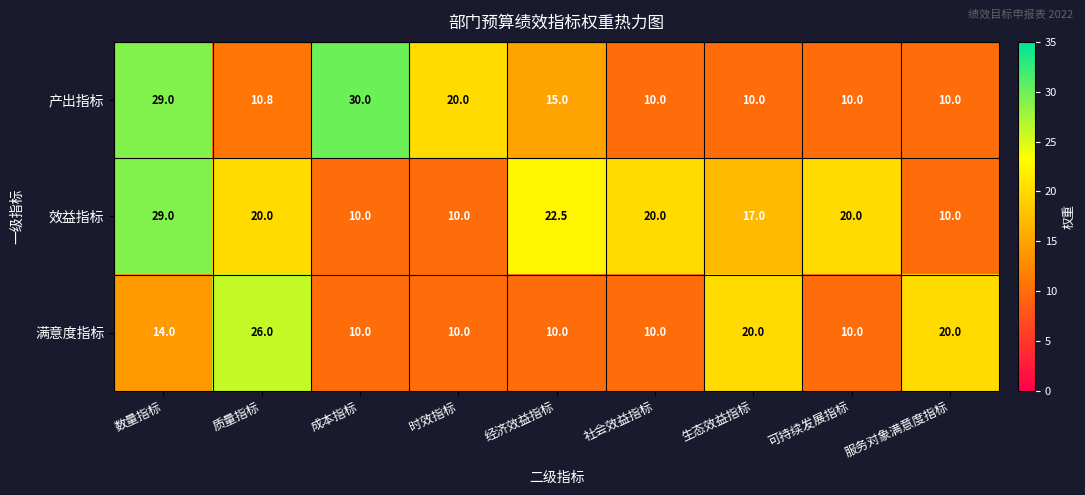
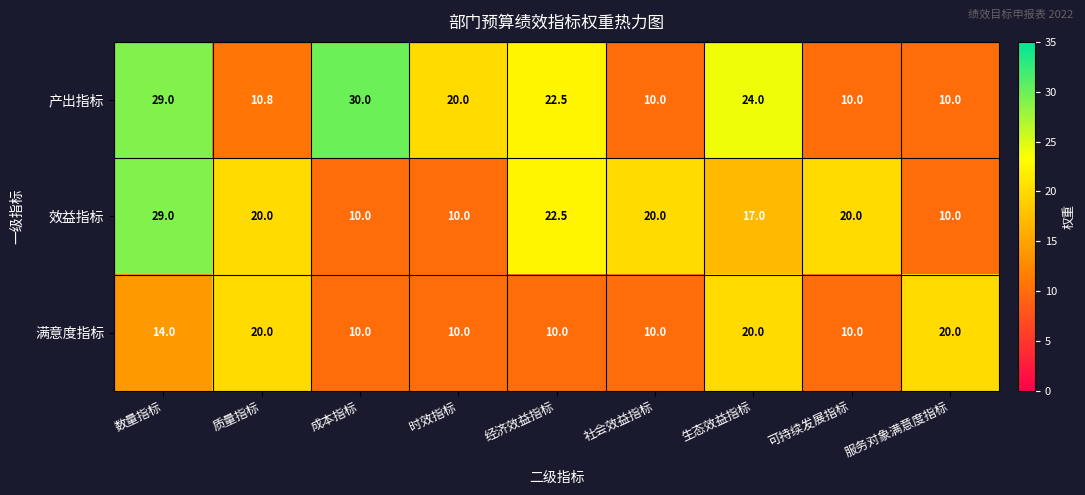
  {
    "产出指标": {
      "数量指标": 29.0,
      "质量指标": 10.8,
      "成本指标": 30.0,
      "时效指标": 20.0,
-     "经济效益指标": 15.0,
+     "经济效益指标": 22.5,
      "社会效益指标": 10.0,
-     "生态效益指标": 10.0,
+     "生态效益指标": 24.0,
      "可持续发展指标": 10.0,
      "服务对象满意度指标": 10.0
    },
    "效益指标": {
      "数量指标": 29.0,
      "质量指标": 20.0,
      "成本指标": 10.0,
      "时效指标": 10.0,
      "经济效益指标": 22.5,
      "社会效益指标": 20.0,
      "生态效益指标": 17.0,
      "可持续发展指标": 20.0,
      "服务对象满意度指标": 10.0
    },
    "满意度指标": {
      "数量指标": 14.0,
-     "质量指标": 26.0,
+     "质量指标": 20.0,
      "成本指标": 10.0,
      "时效指标": 10.0,
      "经济效益指标": 10.0,
      "社会效益指标": 10.0,
      "生态效益指标": 20.0,
      "可持续发展指标": 10.0,
      "服务对象满意度指标": 20.0
    }
  }
